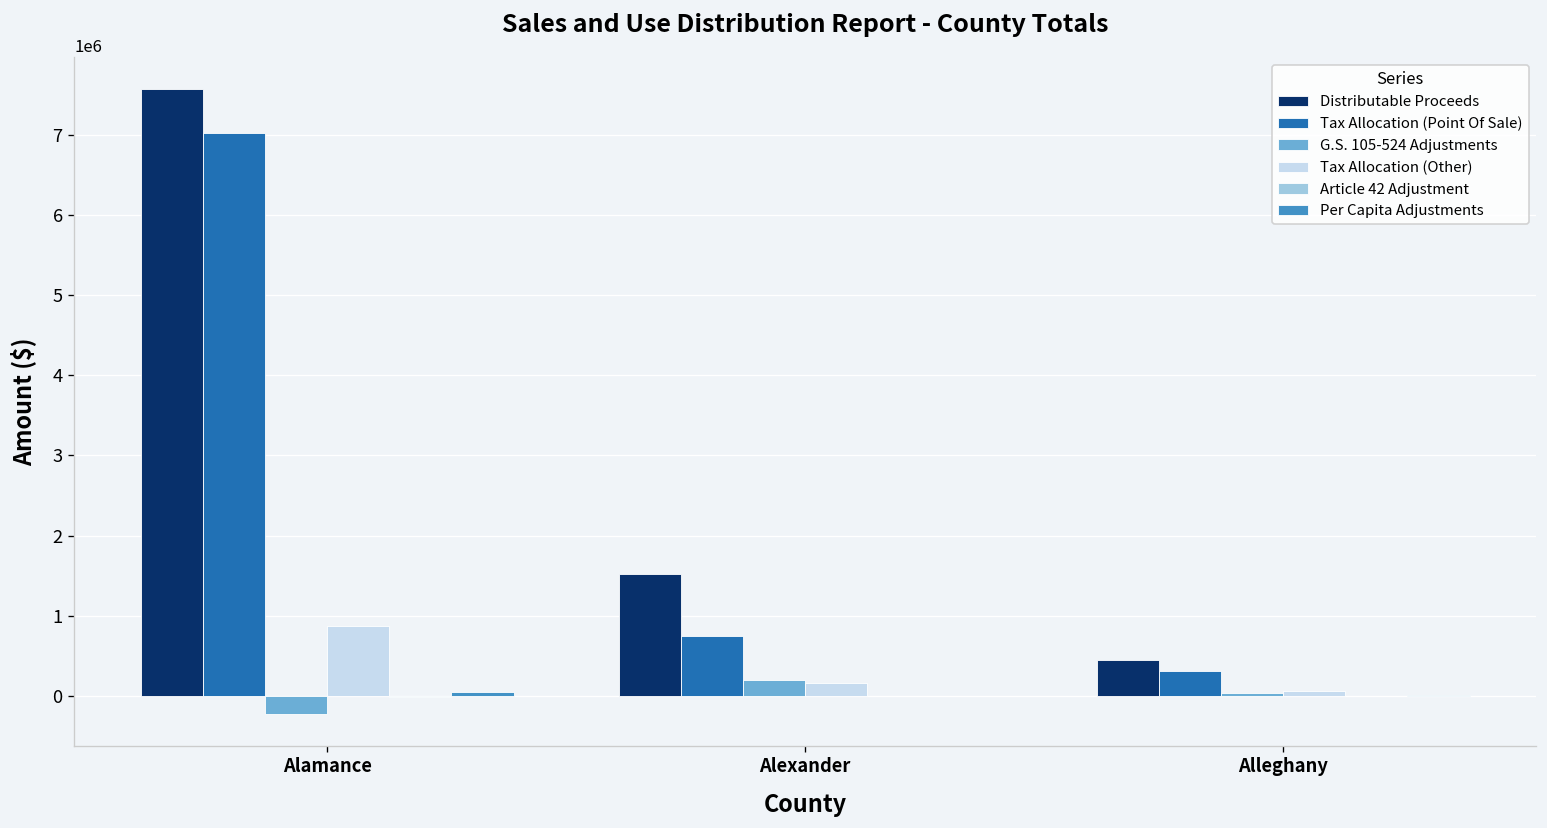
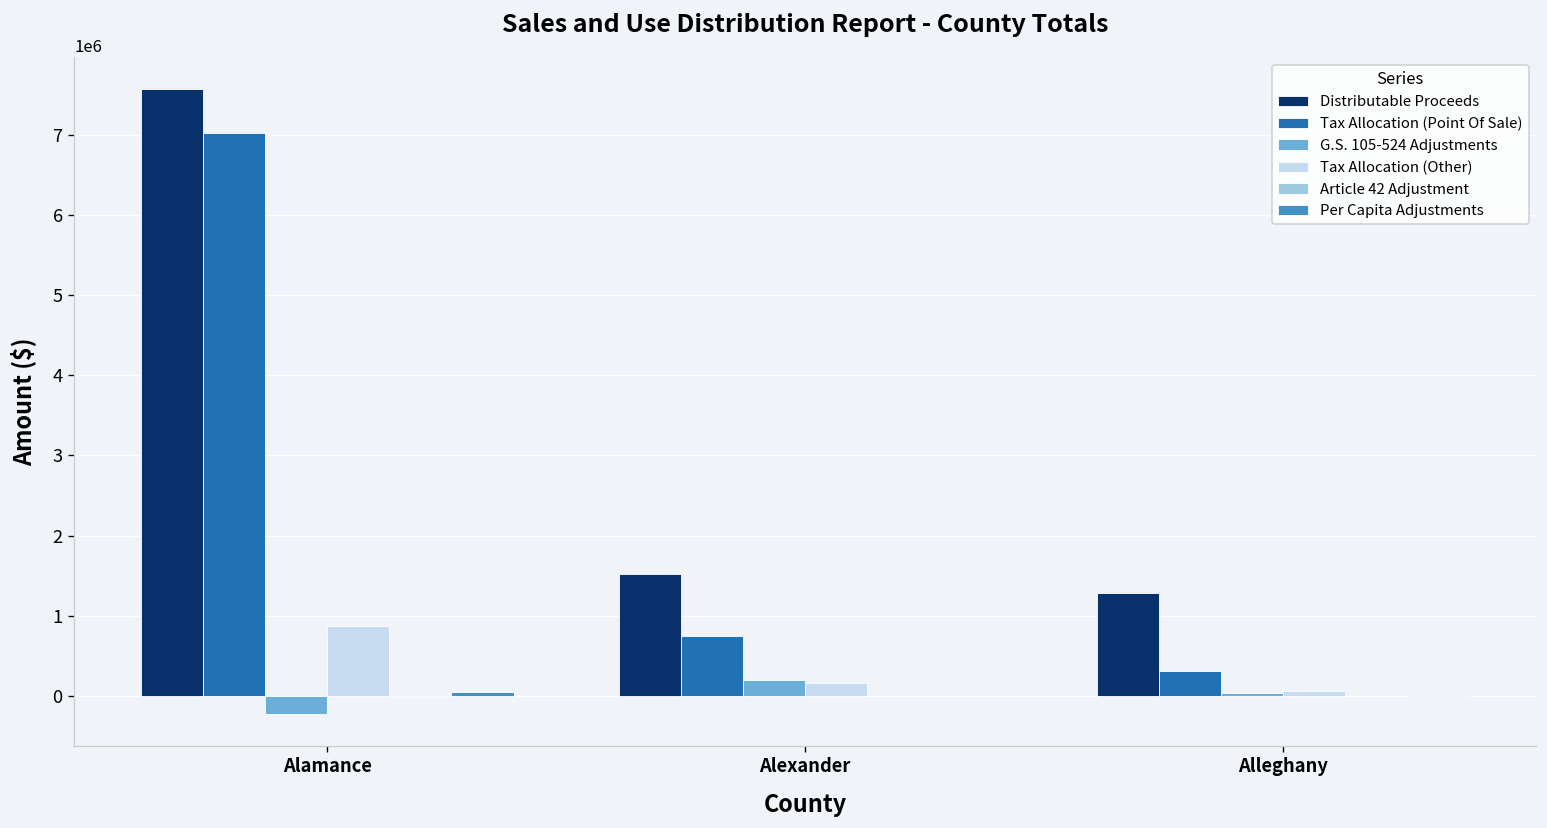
  {
    "Distributable Proceeds": {
      "Alamance": 7600000,
      "Alexander": 1500000,
-     "Alleghany": 400000
+     "Alleghany": 1300000
    }
  }
